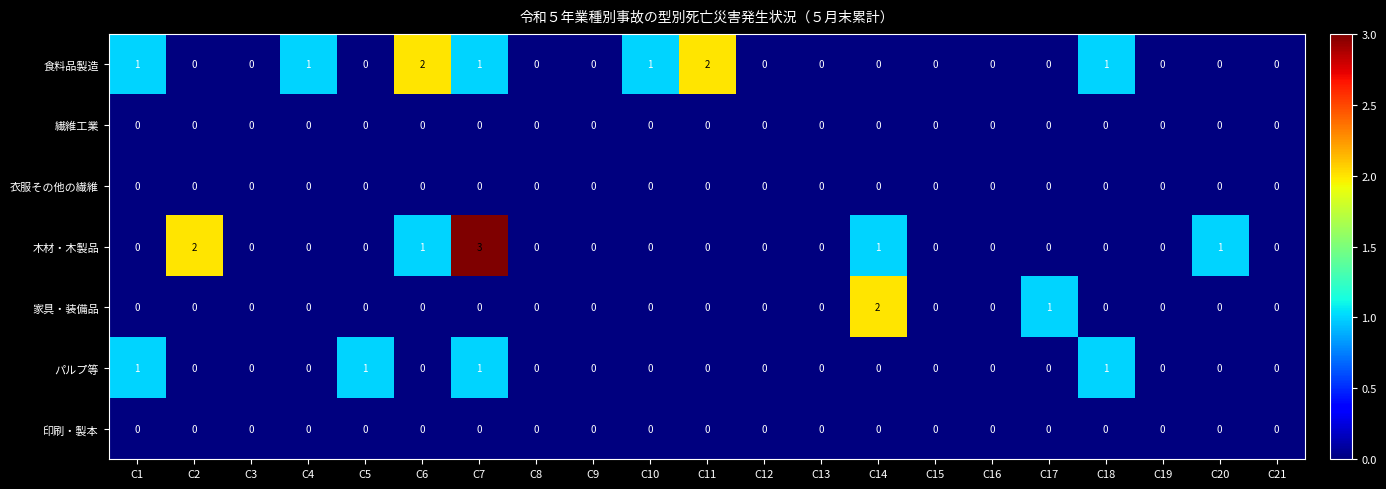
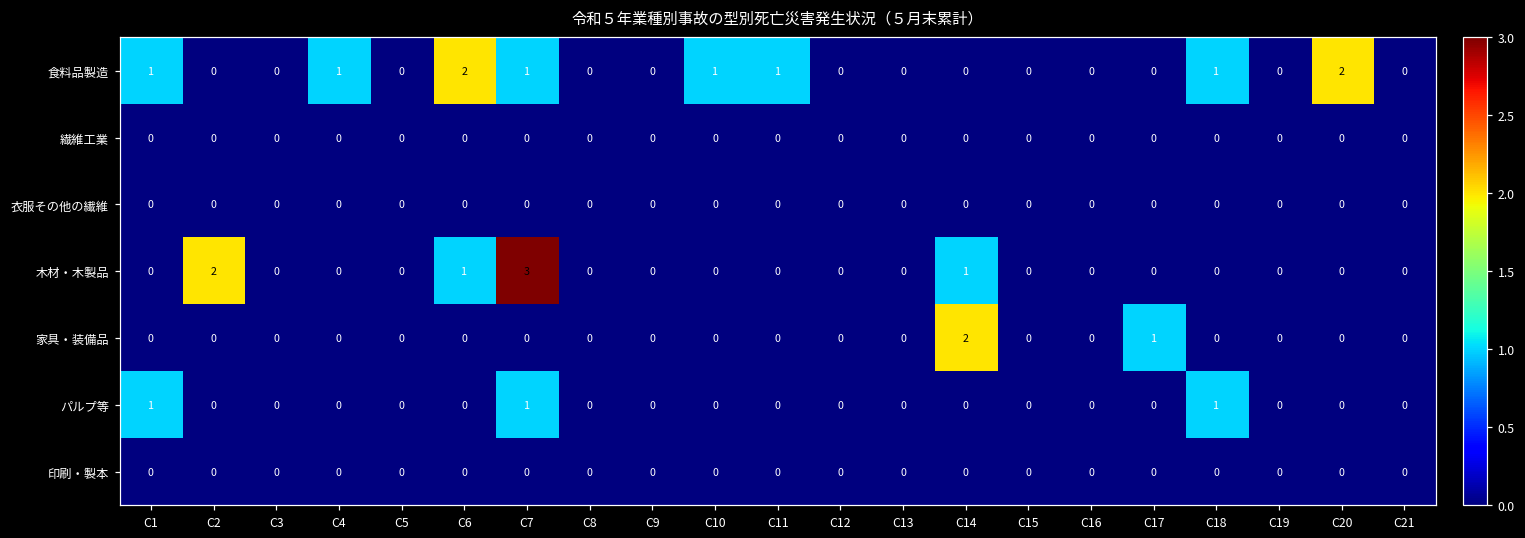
  {
    "食料品製造": {
      "C1": 1,
      "C2": 0,
      "C3": 0,
      "C4": 1,
      "C5": 0,
      "C6": 2,
      "C7": 1,
      "C8": 0,
      "C9": 0,
      "C10": 1,
-     "C11": 2,
+     "C11": 1,
      "C12": 0,
      "C13": 0,
      "C14": 0,
      "C15": 0,
      "C16": 0,
      "C17": 0,
      "C18": 1,
      "C19": 0,
-     "C20": 0,
+     "C20": 2,
      "C21": 0
    },
    "繊維工業": {
      "C1": 0,
      "C2": 0,
      "C3": 0,
      "C4": 0,
      "C5": 0,
      "C6": 0,
      "C7": 0,
      "C8": 0,
      "C9": 0,
      "C10": 0,
      "C11": 0,
      "C12": 0,
      "C13": 0,
      "C14": 0,
      "C15": 0,
      "C16": 0,
      "C17": 0,
      "C18": 0,
      "C19": 0,
      "C20": 0,
      "C21": 0
    },
    "衣服その他の繊維": {
      "C1": 0,
      "C2": 0,
      "C3": 0,
      "C4": 0,
      "C5": 0,
      "C6": 0,
      "C7": 0,
      "C8": 0,
      "C9": 0,
      "C10": 0,
      "C11": 0,
      "C12": 0,
      "C13": 0,
      "C14": 0,
      "C15": 0,
      "C16": 0,
      "C17": 0,
      "C18": 0,
      "C19": 0,
      "C20": 0,
      "C21": 0
    },
    "木材・木製品": {
      "C1": 0,
      "C2": 2,
      "C3": 0,
      "C4": 0,
      "C5": 0,
      "C6": 1,
      "C7": 3,
      "C8": 0,
      "C9": 0,
      "C10": 0,
      "C11": 0,
      "C12": 0,
      "C13": 0,
      "C14": 1,
      "C15": 0,
      "C16": 0,
      "C17": 0,
      "C18": 0,
      "C19": 0,
-     "C20": 1,
+     "C20": 0,
      "C21": 0
    },
    "家具・装備品": {
      "C1": 0,
      "C2": 0,
      "C3": 0,
      "C4": 0,
      "C5": 0,
      "C6": 0,
      "C7": 0,
      "C8": 0,
      "C9": 0,
      "C10": 0,
      "C11": 0,
      "C12": 0,
      "C13": 0,
      "C14": 2,
      "C15": 0,
      "C16": 0,
      "C17": 1,
      "C18": 0,
      "C19": 0,
      "C20": 0,
      "C21": 0
    },
    "パルプ等": {
      "C1": 1,
      "C2": 0,
      "C3": 0,
      "C4": 0,
-     "C5": 1,
+     "C5": 0,
      "C6": 0,
      "C7": 1,
      "C8": 0,
      "C9": 0,
      "C10": 0,
      "C11": 0,
      "C12": 0,
      "C13": 0,
      "C14": 0,
      "C15": 0,
      "C16": 0,
      "C17": 0,
      "C18": 1,
      "C19": 0,
      "C20": 0,
      "C21": 0
    },
    "印刷・製本": {
      "C1": 0,
      "C2": 0,
      "C3": 0,
      "C4": 0,
      "C5": 0,
      "C6": 0,
      "C7": 0,
      "C8": 0,
      "C9": 0,
      "C10": 0,
      "C11": 0,
      "C12": 0,
      "C13": 0,
      "C14": 0,
      "C15": 0,
      "C16": 0,
      "C17": 0,
      "C18": 0,
      "C19": 0,
      "C20": 0,
      "C21": 0
    }
  }
